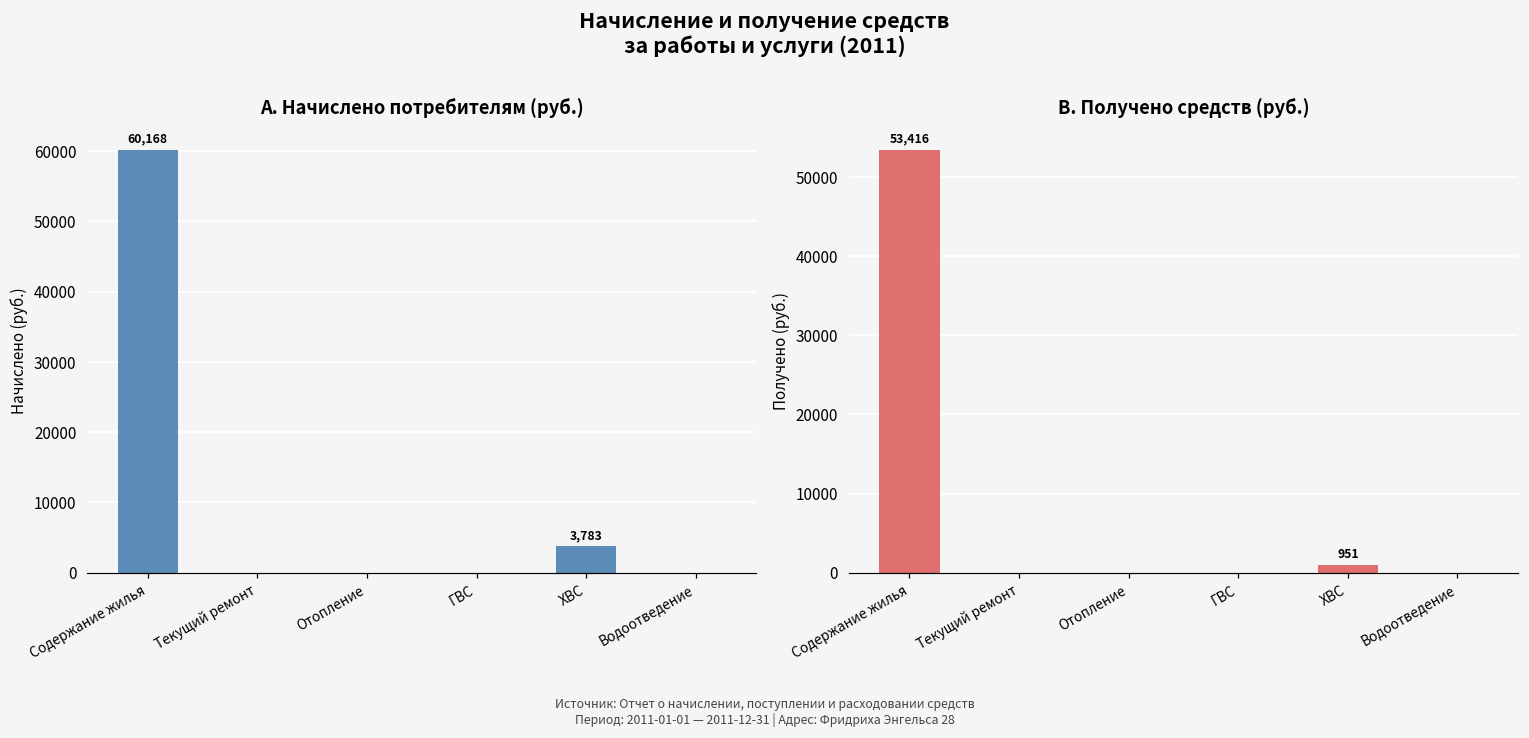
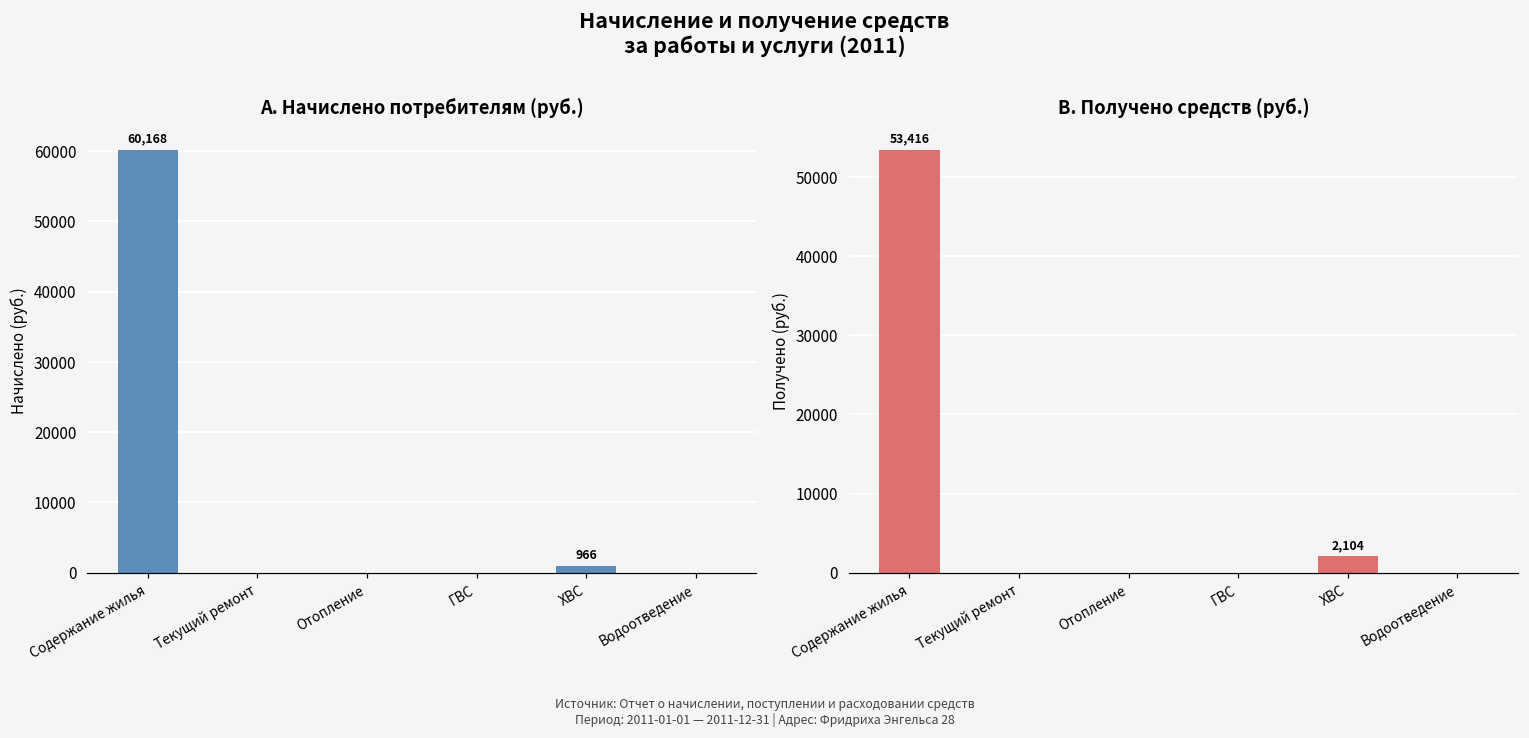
  {
    "A. Начислено потребителям (руб.)": {
      "Содержание жилья": "60,168",
-     "ХВС": "3,783"
+     "ХВС": "966"
    },
    "B. Получено средств (руб.)": {
      "Содержание жилья": "53,416",
-     "ХВС": "951"
+     "ХВС": "2,104"
    }
  }
